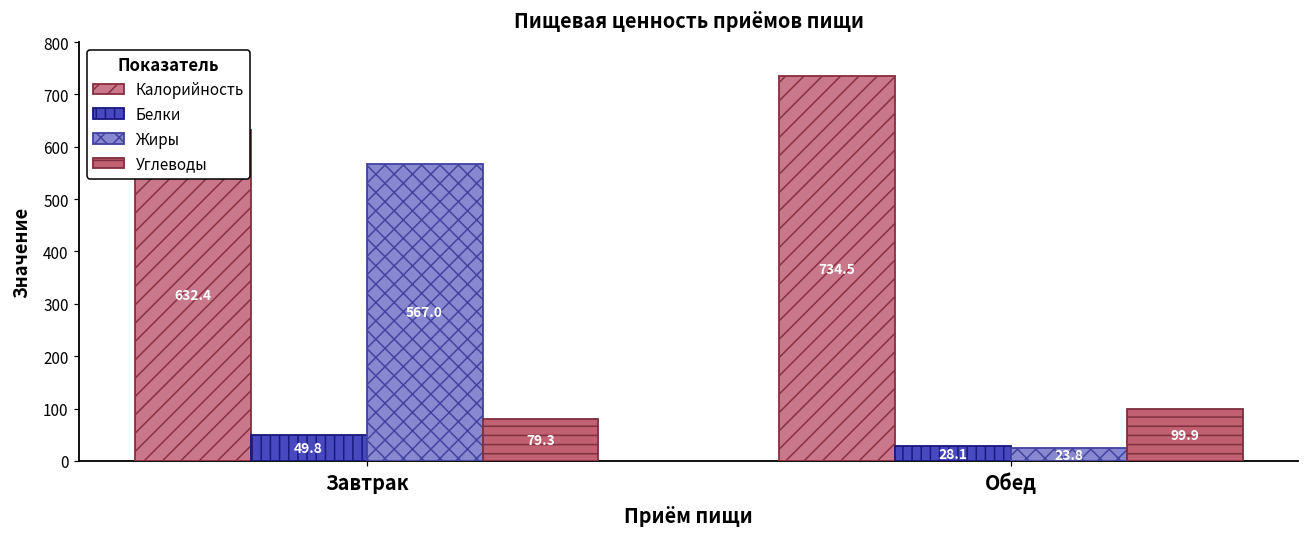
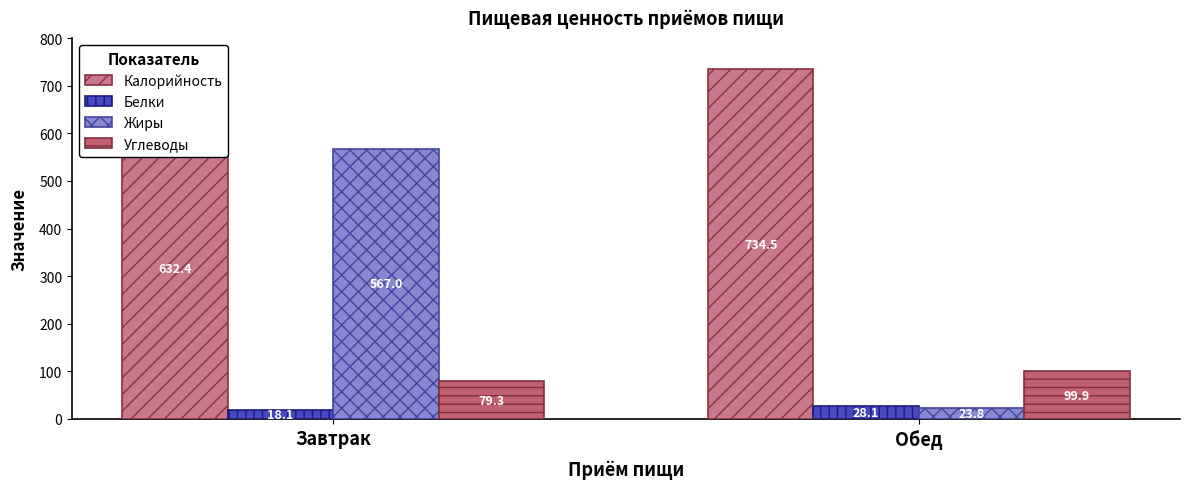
  {
    "Белки": {
-     "Завтрак": 49.8,
+     "Завтрак": 18.1,
      "Обед": 28.1
    },
    "Жиры": {
      "Завтрак": 567.0,
      "Обед": 23.8
    }
  }
